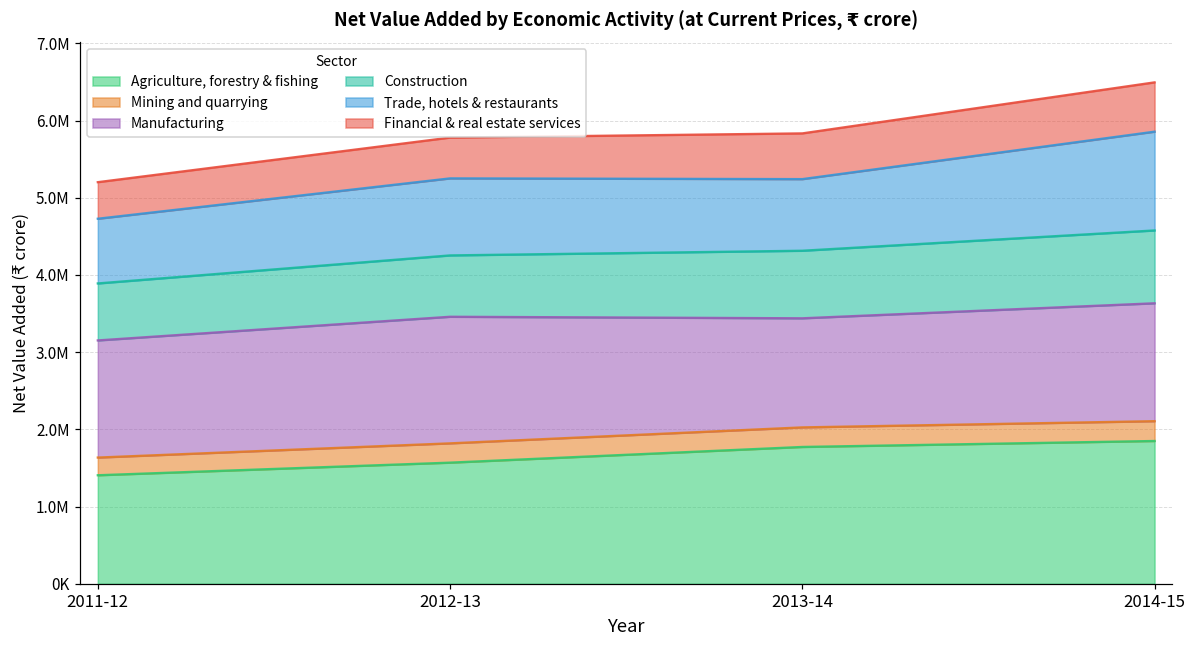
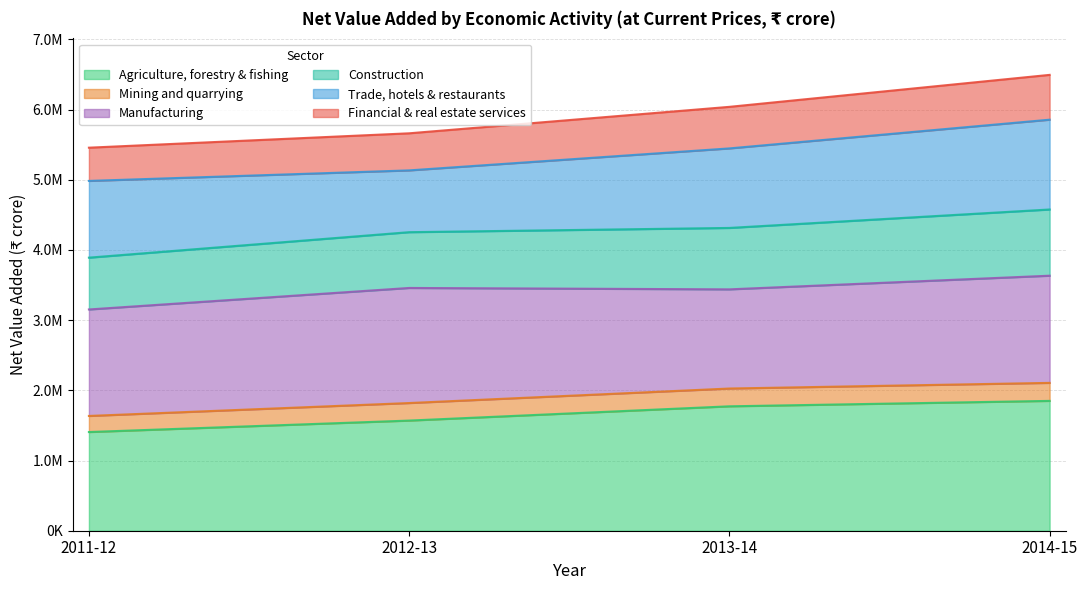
  {
    "Manufacturing": {
      "2011-12": 1500000,
      "2012-13": 1600000,
      "2013-14": 1400000,
      "2014-15": 1500000
    },
    "Trade, hotels & restaurants": {
-     "2011-12": 800000,
-     "2012-13": 1000000,
-     "2013-14": 900000,
+     "2011-12": 1100000,
+     "2012-13": 900000,
+     "2013-14": 1100000,
      "2014-15": 1300000
    }
  }
